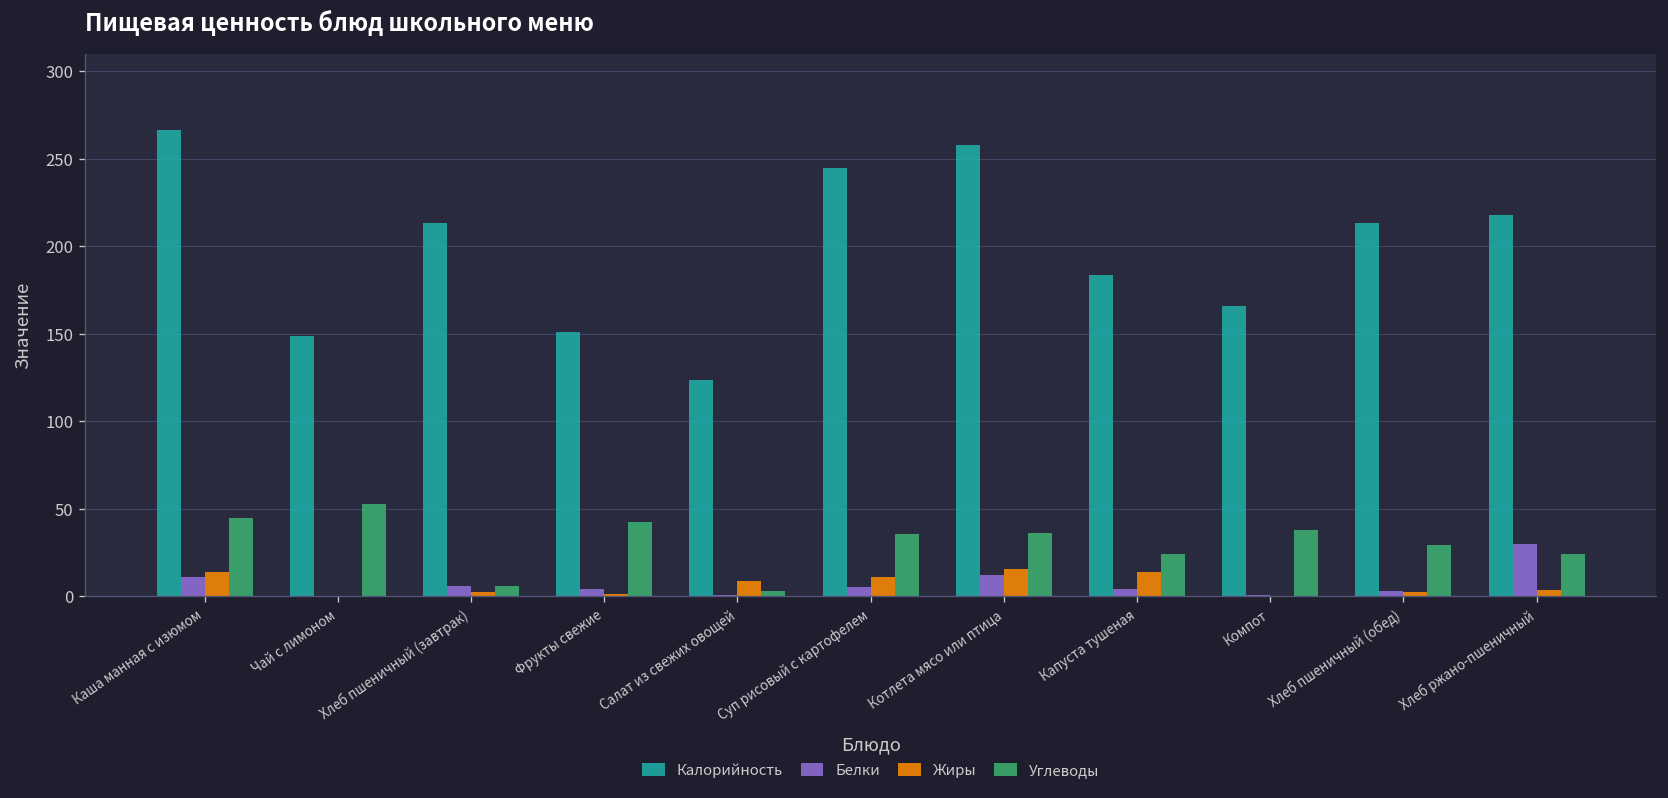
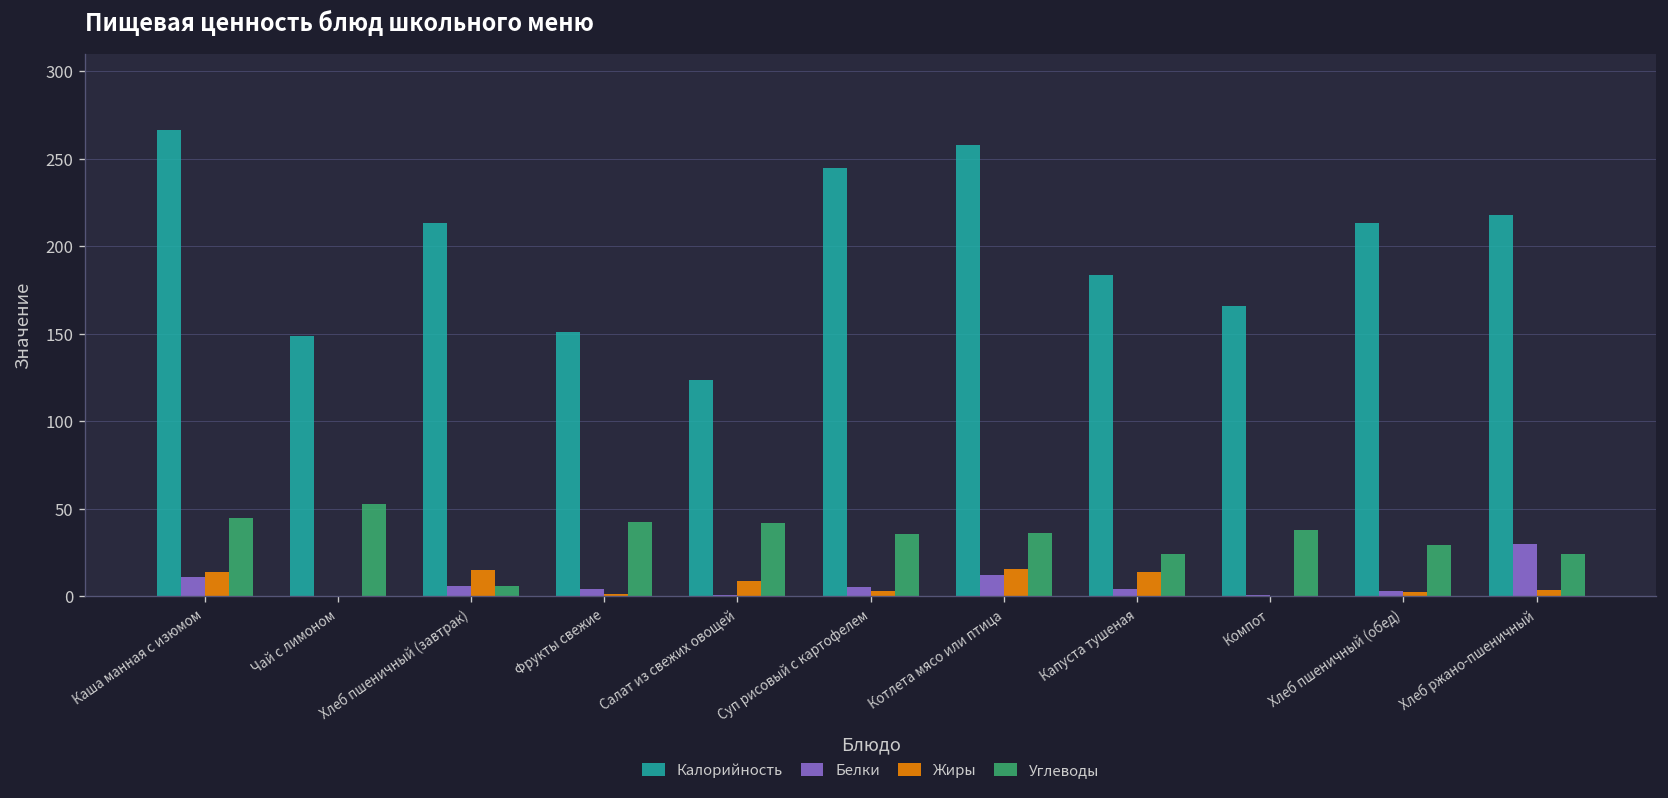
  {
    "Калорийность": {
      "Каша манная с изюмом": 267,
      "Чай с лимоном": 149,
      "Хлеб пшеничный (завтрак)": 213,
      "Фрукты свежие": 151,
      "Салат из свежих овощей": 124,
      "Суп рисовый с картофелем": 245,
      "Котлета мясо или птица": 258,
      "Капуста тушеная": 183,
      "Компот": 166,
      "Хлеб пшеничный (обед)": 213,
      "Хлеб ржано-пшеничный": 218
    },
    "Белки": {
      "Каша манная с изюмом": 11,
      "Чай с лимоном": 0,
      "Хлеб пшеничный (завтрак)": 6,
      "Фрукты свежие": 4,
      "Суп рисовый с картофелем": 5,
      "Котлета мясо или птица": 12,
      "Капуста тушеная": 4,
      "Хлеб пшеничный (обед)": 3,
      "Хлеб ржано-пшеничный": 30
    },
    "Жиры": {
      "Каша манная с изюмом": 14,
      "Чай с лимоном": 0,
-     "Хлеб пшеничный (завтрак)": 2,
+     "Хлеб пшеничный (завтрак)": 15,
      "Салат из свежих овощей": 9,
-     "Суп рисовый с картофелем": 11,
+     "Суп рисовый с картофелем": 3,
      "Котлета мясо или птица": 16,
      "Капуста тушеная": 13,
      "Компот": 0,
      "Хлеб пшеничный (обед)": 2,
      "Хлеб ржано-пшеничный": 3
    },
    "Углеводы": {
      "Каша манная с изюмом": 45,
      "Чай с лимоном": 52,
      "Хлеб пшеничный (завтрак)": 6,
      "Фрукты свежие": 42,
-     "Салат из свежих овощей": 3,
+     "Салат из свежих овощей": 42,
      "Суп рисовый с картофелем": 36,
      "Котлета мясо или птица": 36,
      "Капуста тушеная": 24,
      "Компот": 38,
      "Хлеб пшеничный (обед)": 29,
      "Хлеб ржано-пшеничный": 24
    }
  }
